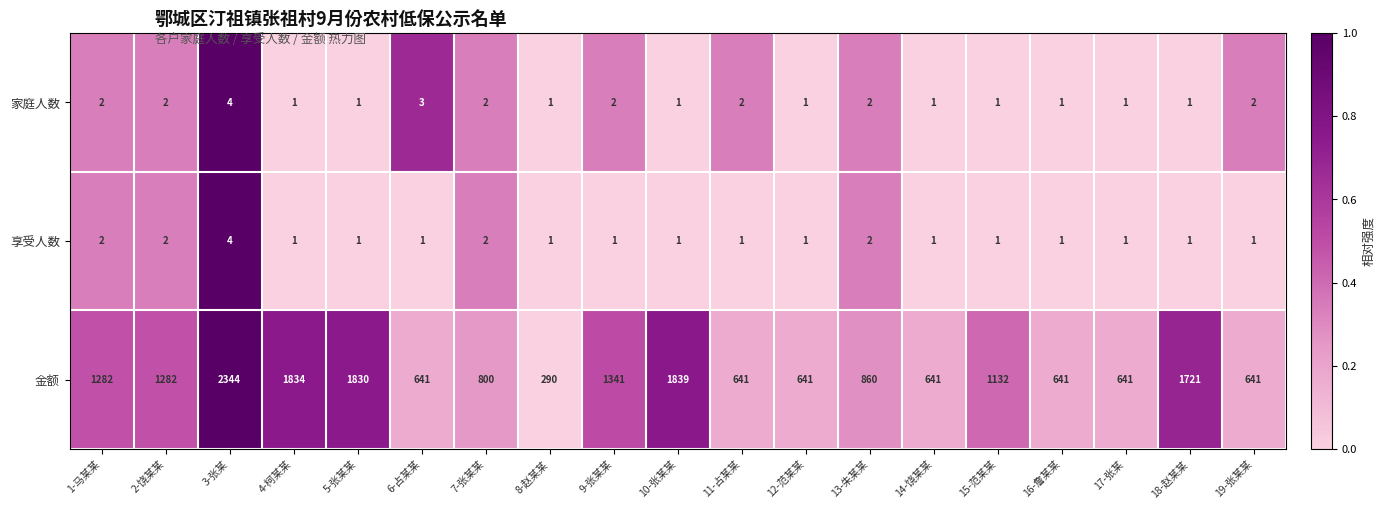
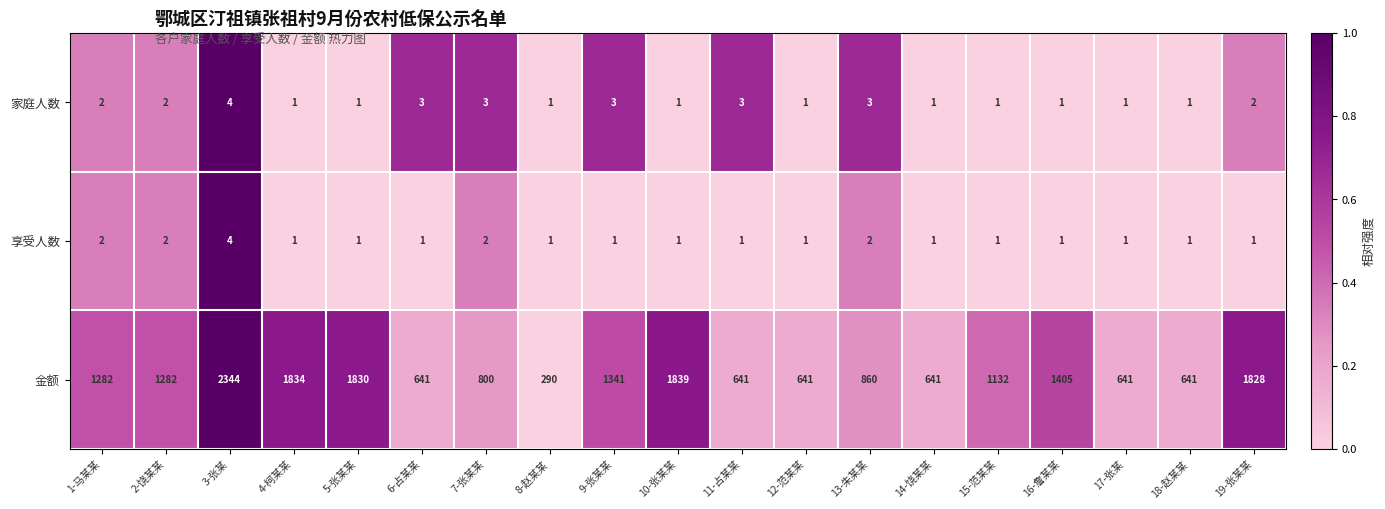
  {
    "家庭人数": {
      "1-马某某": 2,
      "2-饶某某": 2,
      "3-张某": 4,
      "4-柯某某": 1,
      "5-张某某": 1,
      "6-占某某": 3,
-     "7-张某某": 2,
+     "7-张某某": 3,
      "8-赵某某": 1,
-     "9-张某某": 2,
+     "9-张某某": 3,
      "10-张某某": 1,
-     "11-占某某": 2,
+     "11-占某某": 3,
      "12-范某某": 1,
-     "13-朱某某": 2,
+     "13-朱某某": 3,
      "14-饶某某": 1,
      "15-范某某": 1,
      "16-詹某某": 1,
      "17-张某": 1,
      "18-赵某某": 1,
      "19-张某某": 2
    },
    "享受人数": {
      "1-马某某": 2,
      "2-饶某某": 2,
      "3-张某": 4,
      "4-柯某某": 1,
      "5-张某某": 1,
      "6-占某某": 1,
      "7-张某某": 2,
      "8-赵某某": 1,
      "9-张某某": 1,
      "10-张某某": 1,
      "11-占某某": 1,
      "12-范某某": 1,
      "13-朱某某": 2,
      "14-饶某某": 1,
      "15-范某某": 1,
      "16-詹某某": 1,
      "17-张某": 1,
      "18-赵某某": 1,
      "19-张某某": 1
    },
    "金额": {
      "1-马某某": 1282,
      "2-饶某某": 1282,
      "3-张某": 2344,
      "4-柯某某": 1834,
      "5-张某某": 1830,
      "6-占某某": 641,
      "7-张某某": 800,
      "8-赵某某": 290,
      "9-张某某": 1341,
      "10-张某某": 1839,
      "11-占某某": 641,
      "12-范某某": 641,
      "13-朱某某": 860,
      "14-饶某某": 641,
      "15-范某某": 1132,
-     "16-詹某某": 641,
+     "16-詹某某": 1405,
      "17-张某": 641,
-     "18-赵某某": 1721,
-     "19-张某某": 641
+     "18-赵某某": 641,
+     "19-张某某": 1828
    }
  }
